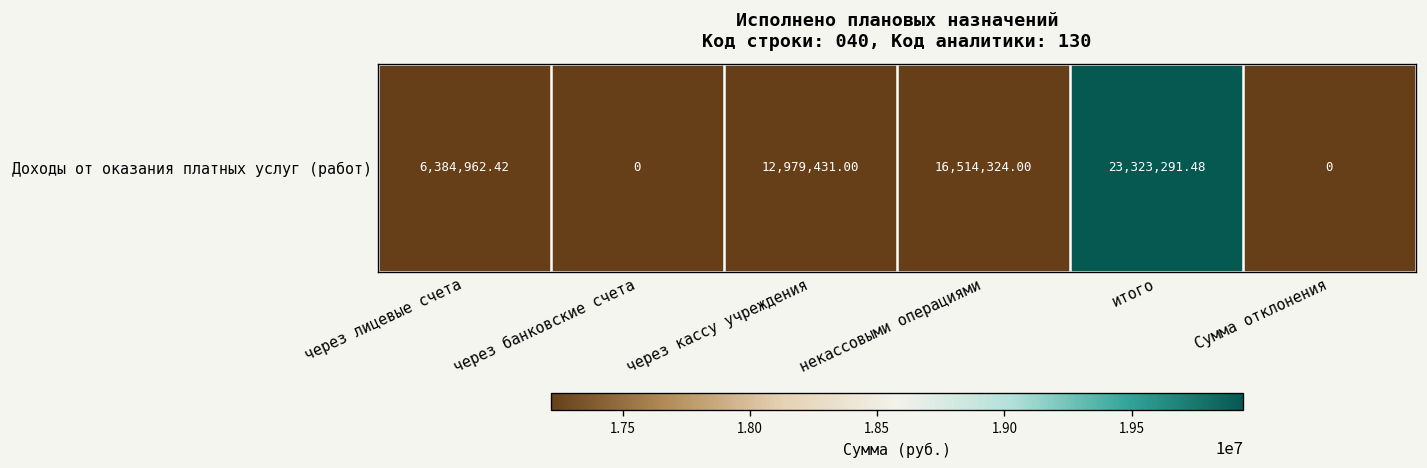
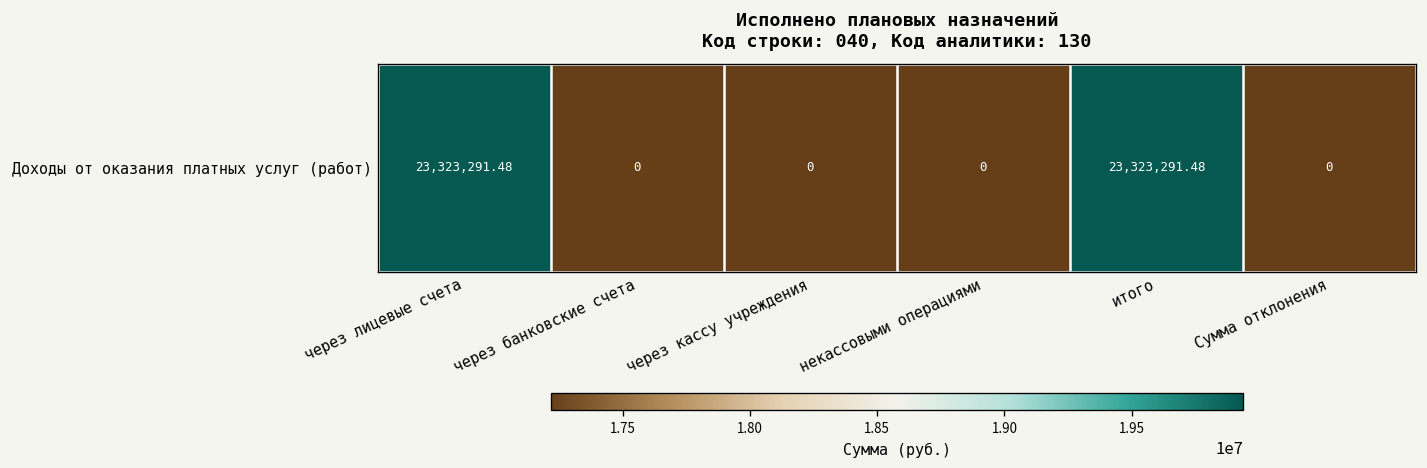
  {
    "Доходы от оказания платных услуг (работ)": {
-     "через лицевые счета": "6,384,962.42",
+     "через лицевые счета": "23,323,291.48",
      "через банковские счета": "0",
-     "через кассу учреждения": "12,979,431.00",
-     "некассовыми операциями": "16,514,324.00",
+     "через кассу учреждения": "0",
+     "некассовыми операциями": "0",
      "итого": "23,323,291.48",
      "Сумма отклонения": "0"
    }
  }
